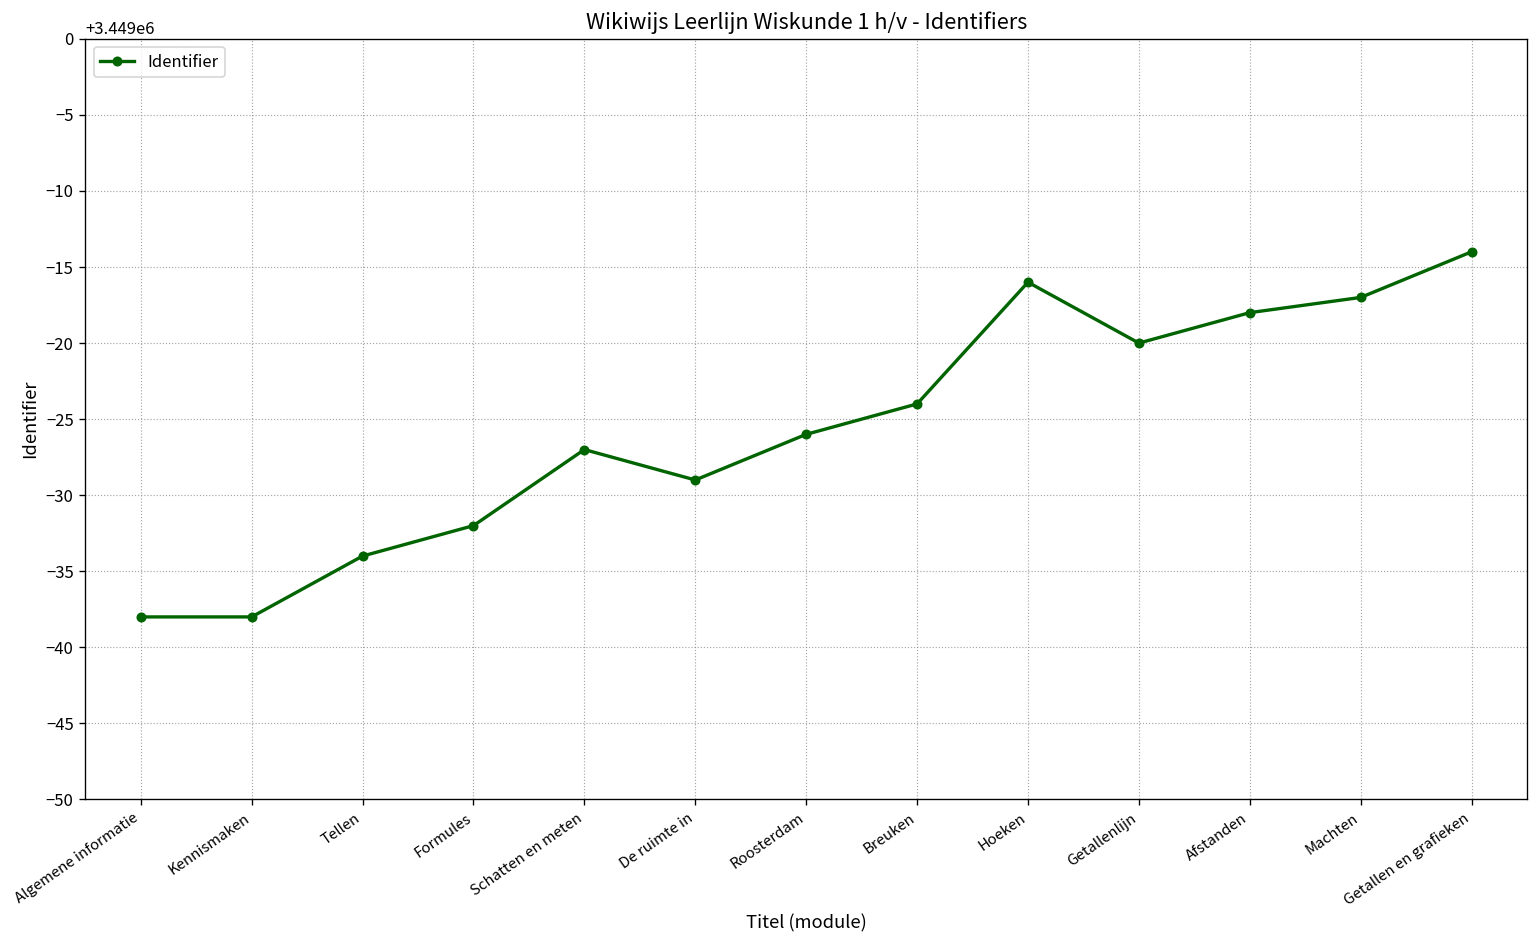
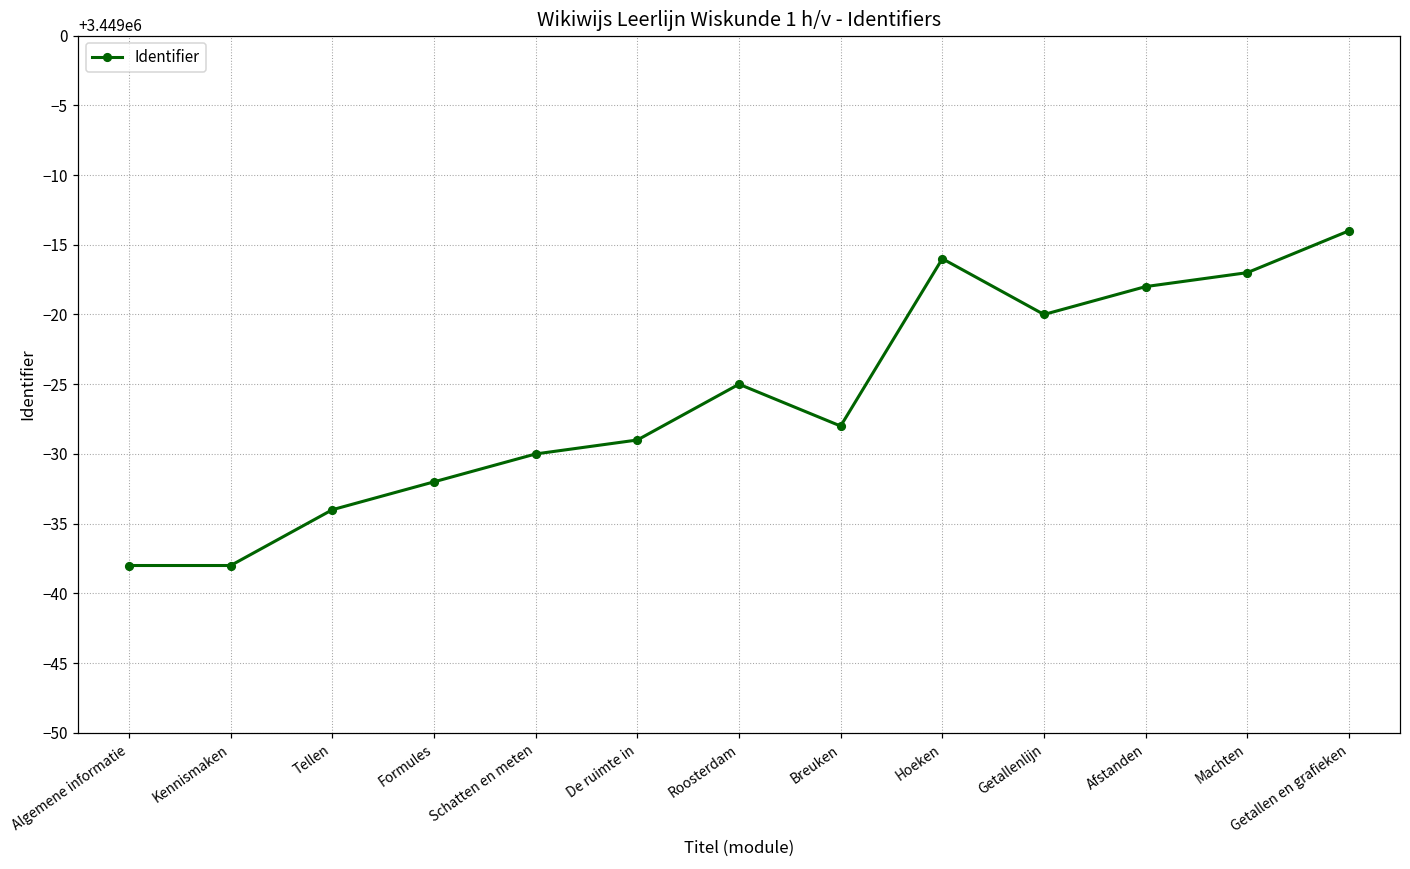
  {
    "Algemene informatie": 3448962,
    "Kennismaken": 3448962,
    "Tellen": 3448966,
    "Formules": 3448968,
-   "Schatten en meten": 3448973,
+   "Schatten en meten": 3448970,
    "De ruimte in": 3448971,
-   "Roosterdam": 3448974,
-   "Breuken": 3448976,
+   "Roosterdam": 3448975,
+   "Breuken": 3448972,
    "Hoeken": 3448984,
    "Getallenlijn": 3448980,
    "Afstanden": 3448982,
    "Machten": 3448983,
    "Getallen en grafieken": 3448986
  }
